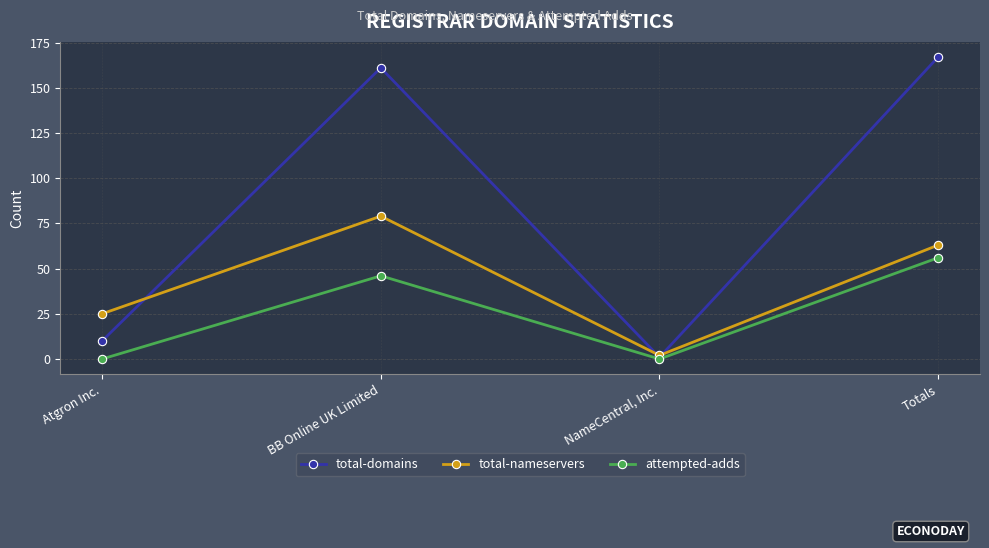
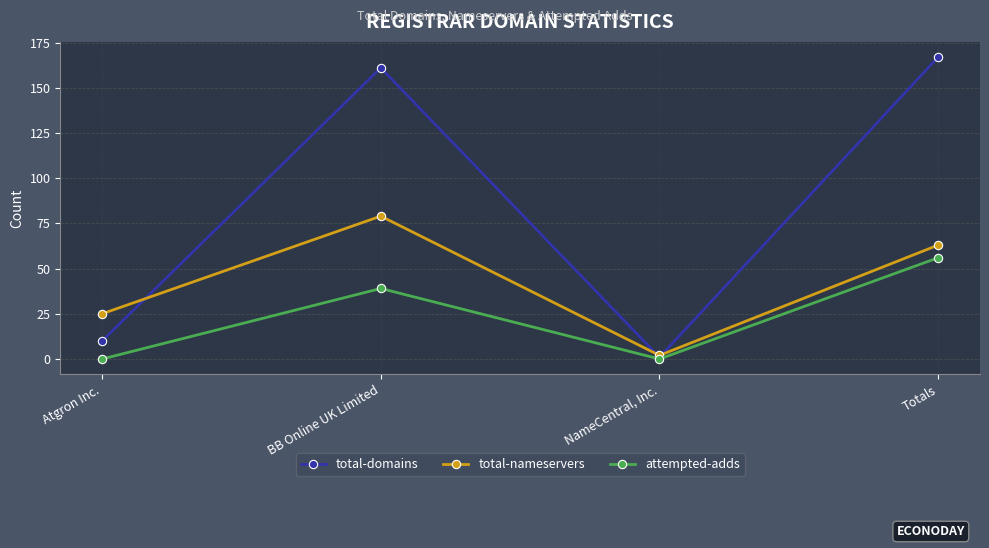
  {
    "total-domains": {
      "Atgron Inc.": 10,
      "BB Online UK Limited": 161,
      "Totals": 167
    },
    "total-nameservers": {
      "Atgron Inc.": 25,
      "BB Online UK Limited": 79,
      "Totals": 63
    },
    "attempted-adds": {
      "Atgron Inc.": 0,
-     "BB Online UK Limited": 46,
+     "BB Online UK Limited": 39,
      "Totals": 56
    }
  }
